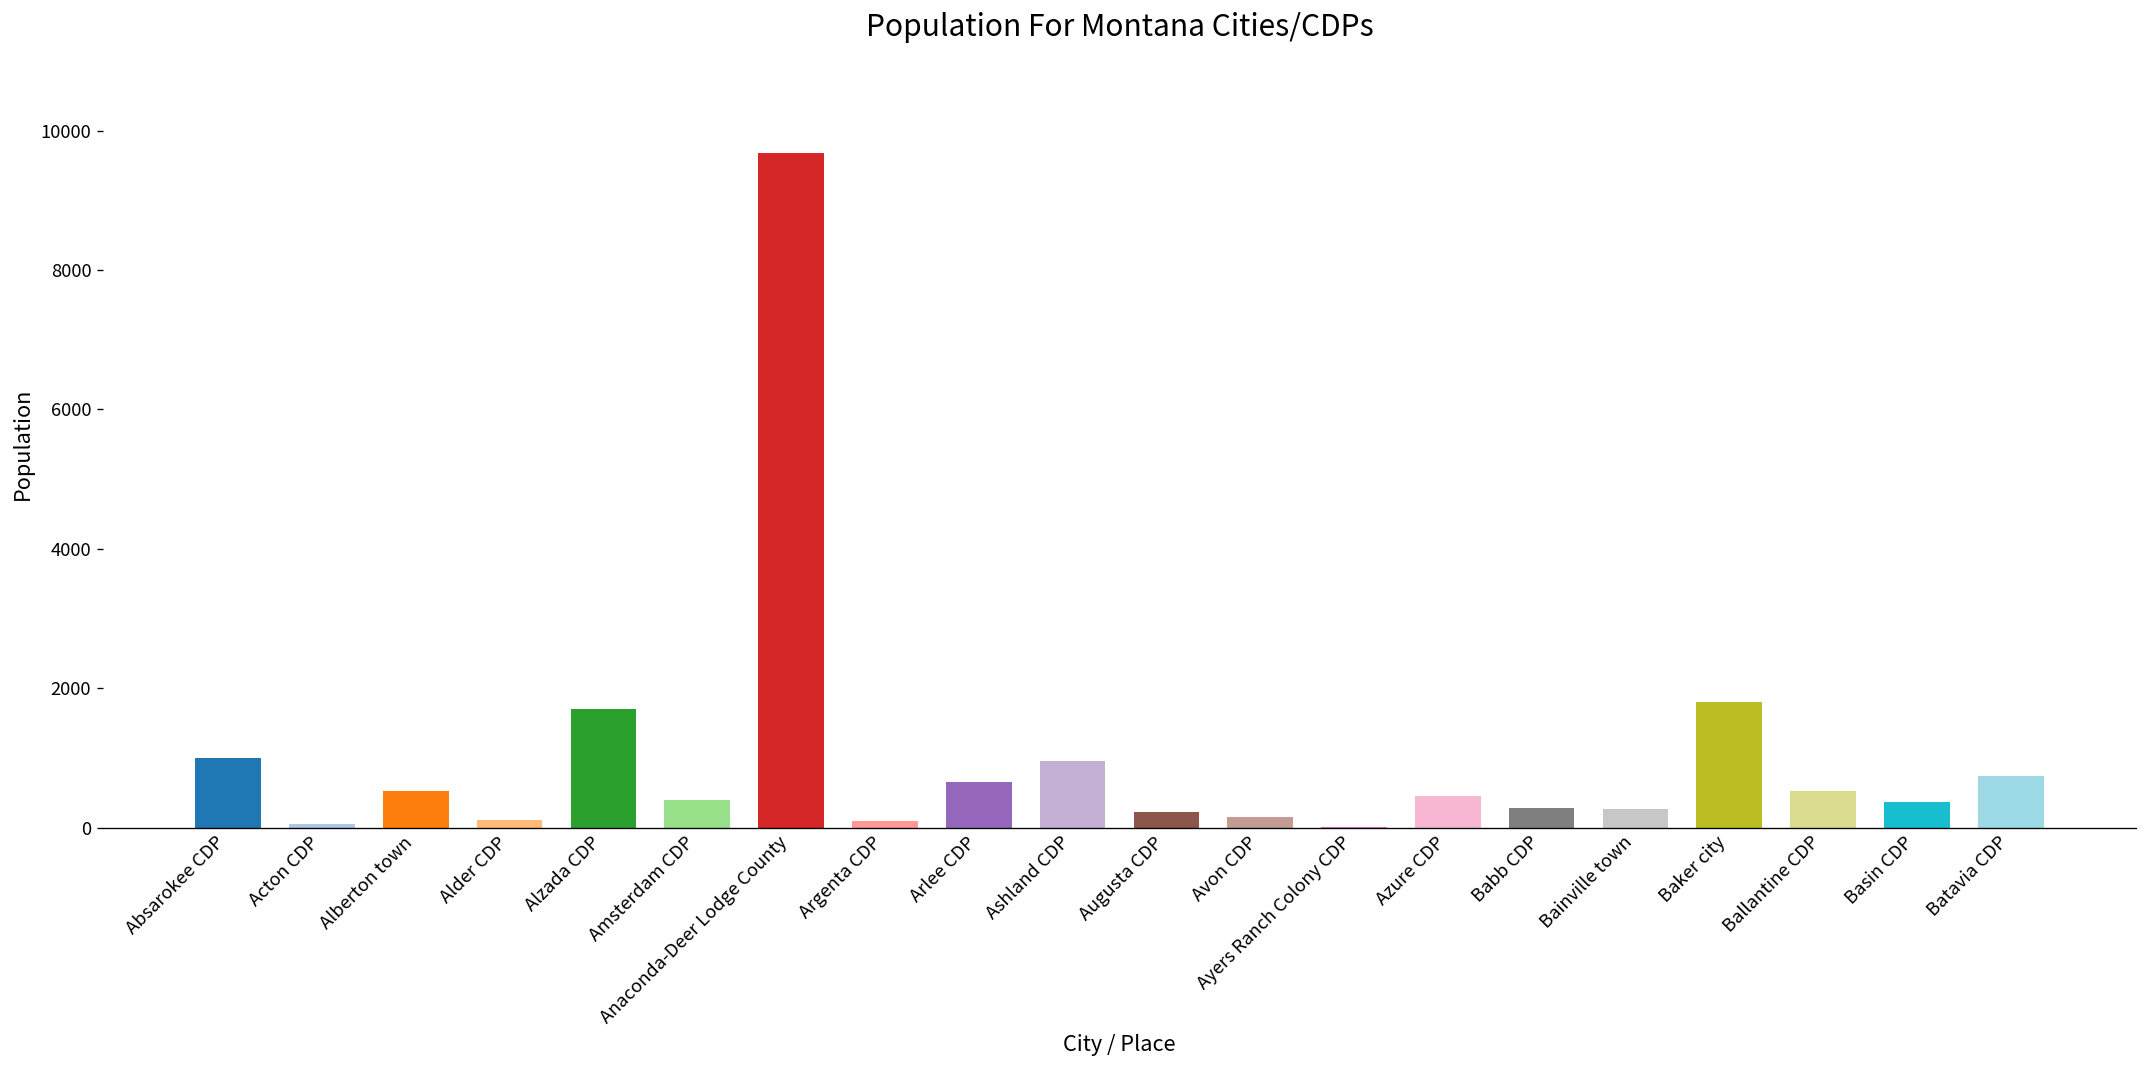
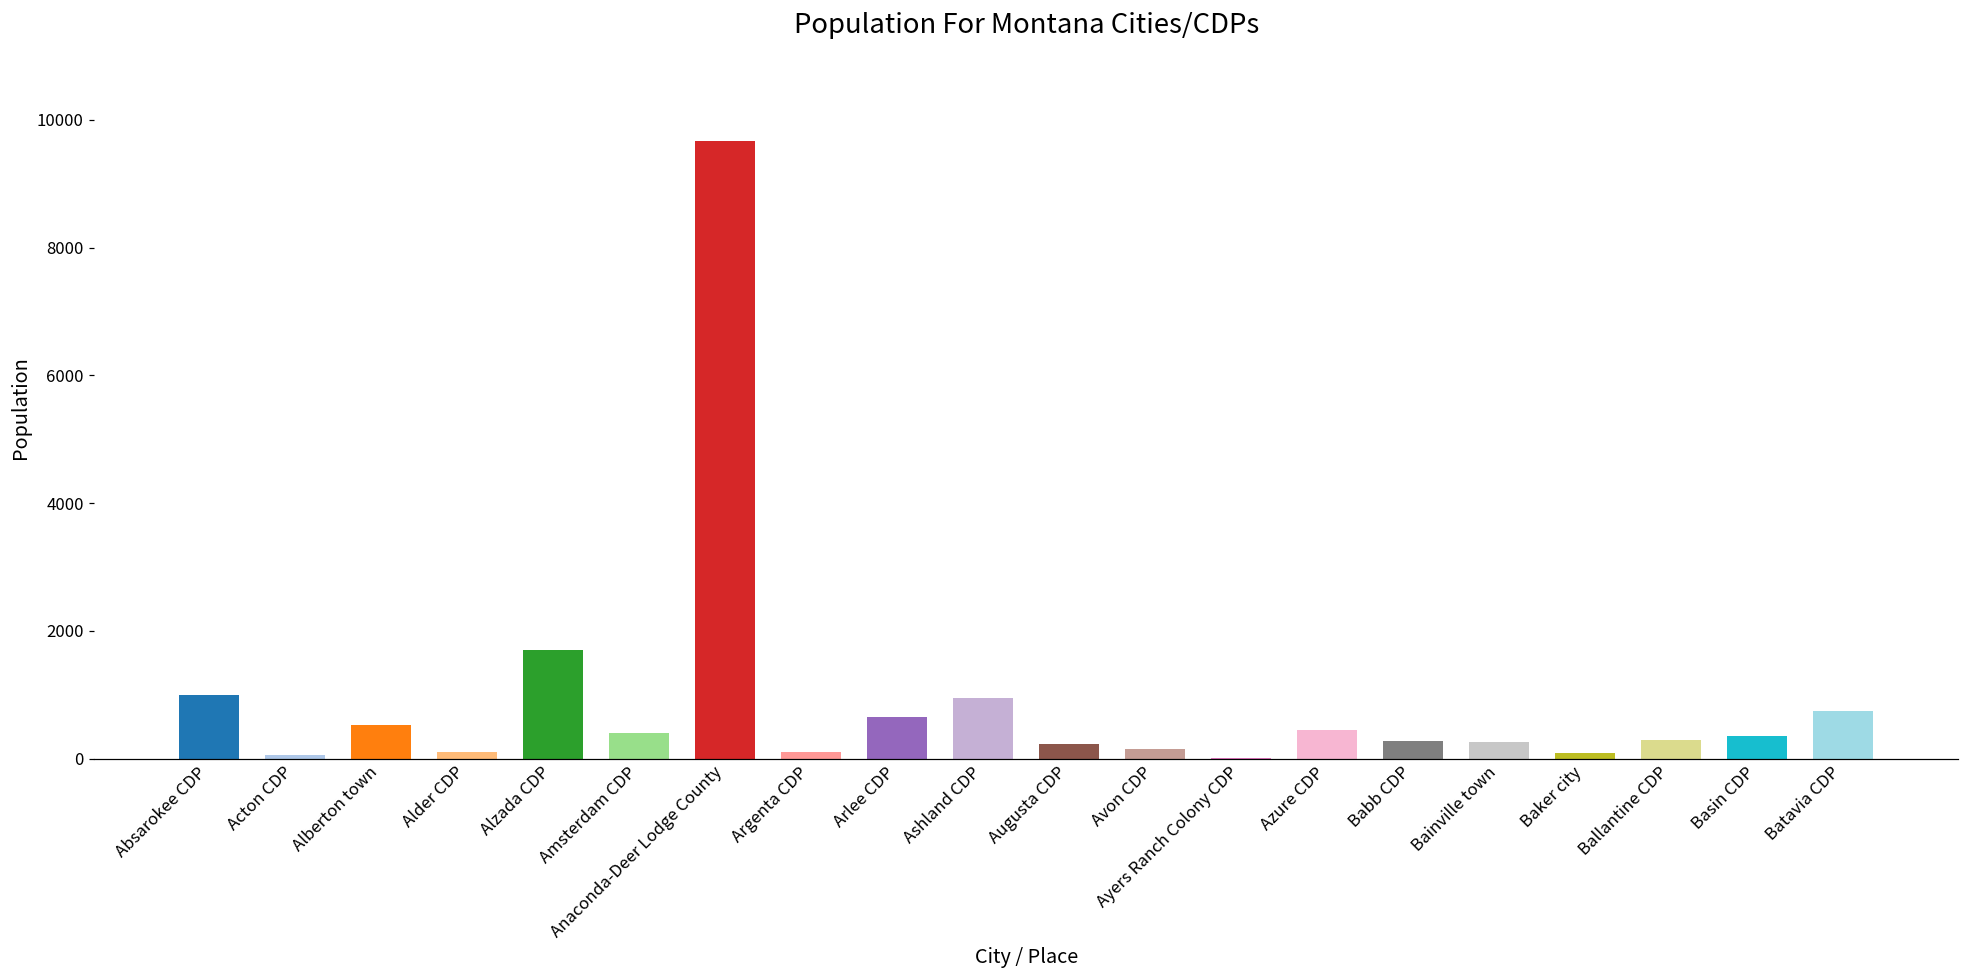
  {
    "Absarokee CDP": 1000,
    "Acton CDP": 100,
    "Alberton town": 500,
    "Alder CDP": 100,
    "Alzada CDP": 1700,
    "Amsterdam CDP": 400,
    "Anaconda-Deer Lodge County": 9700,
    "Argenta CDP": 100,
    "Arlee CDP": 700,
    "Ashland CDP": 1000,
    "Augusta CDP": 200,
    "Avon CDP": 100,
    "Azure CDP": 500,
    "Babb CDP": 300,
    "Bainville town": 300,
-   "Baker city": 1800,
-   "Ballantine CDP": 500,
+   "Baker city": 100,
+   "Ballantine CDP": 300,
    "Basin CDP": 400,
    "Batavia CDP": 700
  }
